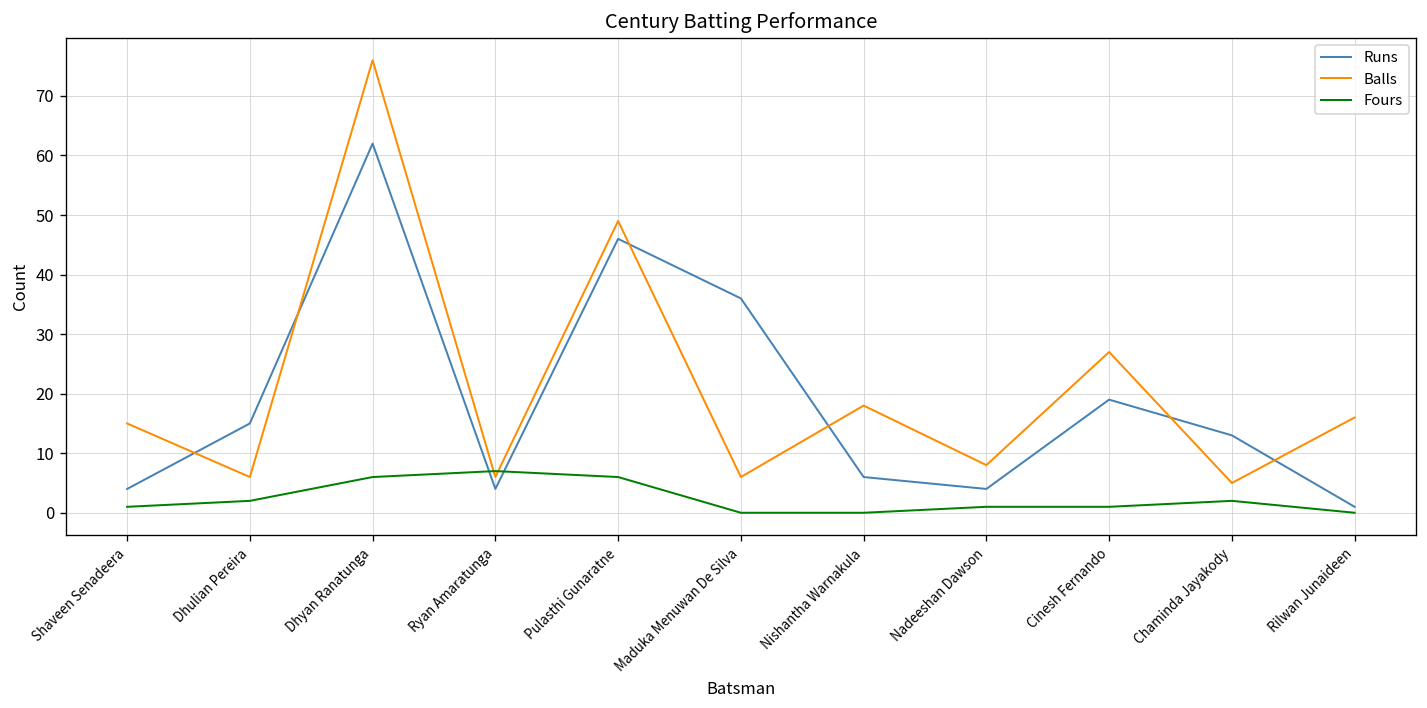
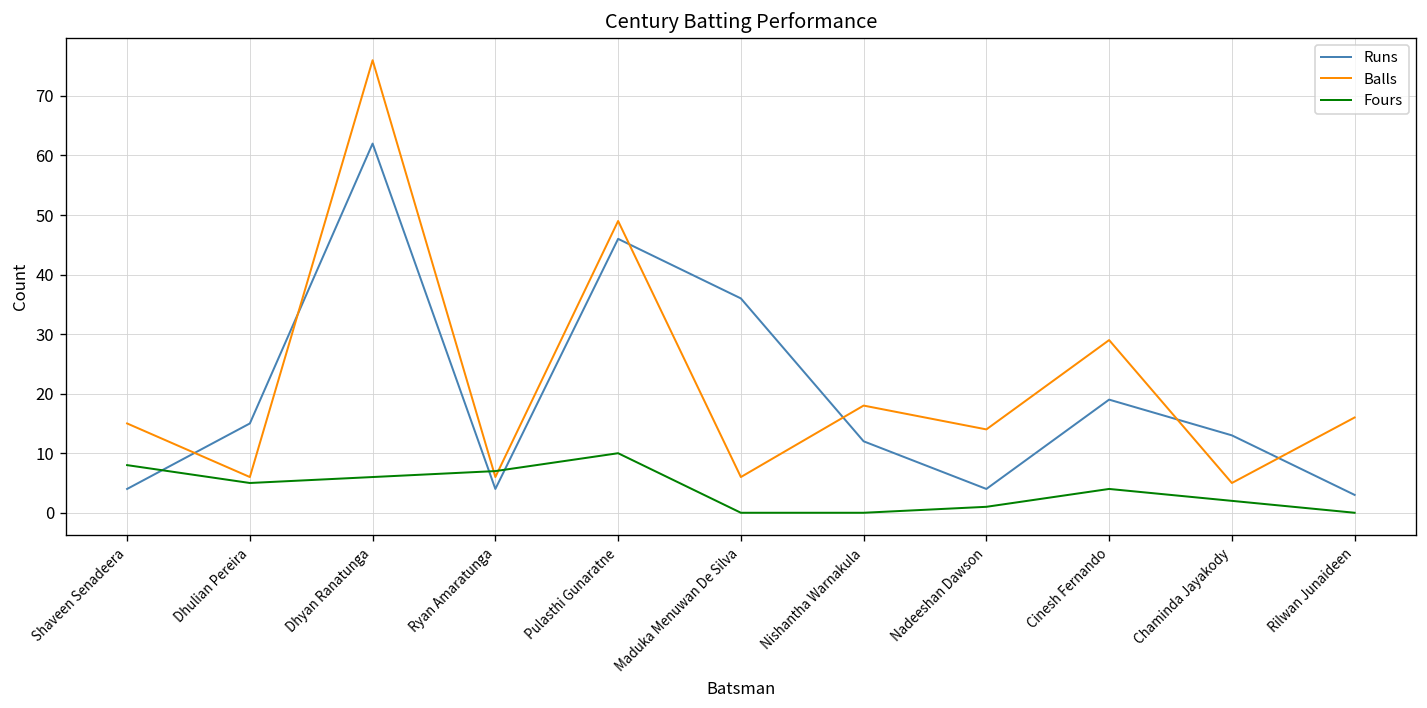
  {
    "Runs": {
      "Shaveen Senadeera": 4,
      "Dhulian Pereira": 15,
      "Dhyan Ranatunga": 62,
      "Ryan Amaratunga": 4,
      "Pulasthi Gunaratne": 46,
      "Maduka Menuwan De Silva": 36,
-     "Nishantha Warnakula": 6,
+     "Nishantha Warnakula": 12,
      "Nadeeshan Dawson": 4,
      "Cinesh Fernando": 19,
      "Chaminda Jayakody": 13,
-     "Rilwan Junaideen": 1
+     "Rilwan Junaideen": 3
    },
    "Balls": {
      "Shaveen Senadeera": 15,
      "Dhulian Pereira": 6,
      "Dhyan Ranatunga": 76,
      "Ryan Amaratunga": 6,
      "Pulasthi Gunaratne": 49,
      "Maduka Menuwan De Silva": 6,
      "Nishantha Warnakula": 18,
-     "Nadeeshan Dawson": 8,
-     "Cinesh Fernando": 27,
+     "Nadeeshan Dawson": 14,
+     "Cinesh Fernando": 29,
      "Chaminda Jayakody": 5,
      "Rilwan Junaideen": 16
    },
    "Fours": {
-     "Shaveen Senadeera": 1,
-     "Dhulian Pereira": 2,
+     "Shaveen Senadeera": 8,
+     "Dhulian Pereira": 5,
      "Dhyan Ranatunga": 6,
      "Ryan Amaratunga": 7,
-     "Pulasthi Gunaratne": 6,
+     "Pulasthi Gunaratne": 10,
      "Maduka Menuwan De Silva": 0,
      "Nishantha Warnakula": 0,
      "Nadeeshan Dawson": 1,
-     "Cinesh Fernando": 1,
+     "Cinesh Fernando": 4,
      "Chaminda Jayakody": 2,
      "Rilwan Junaideen": 0
    }
  }
